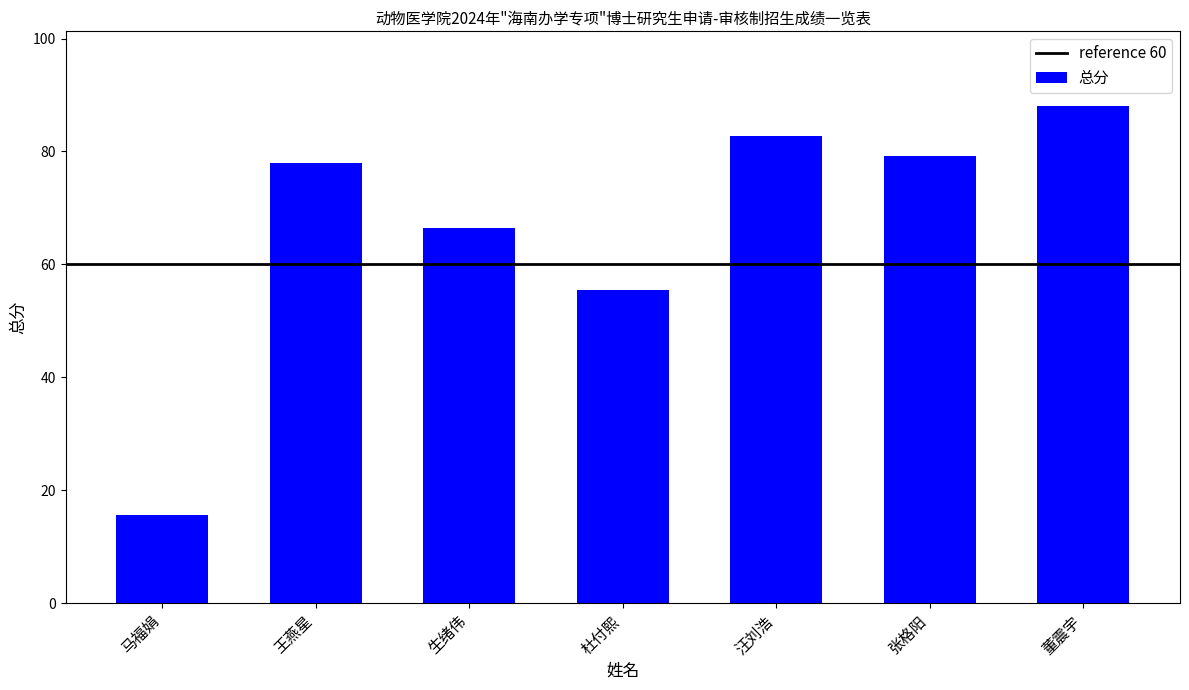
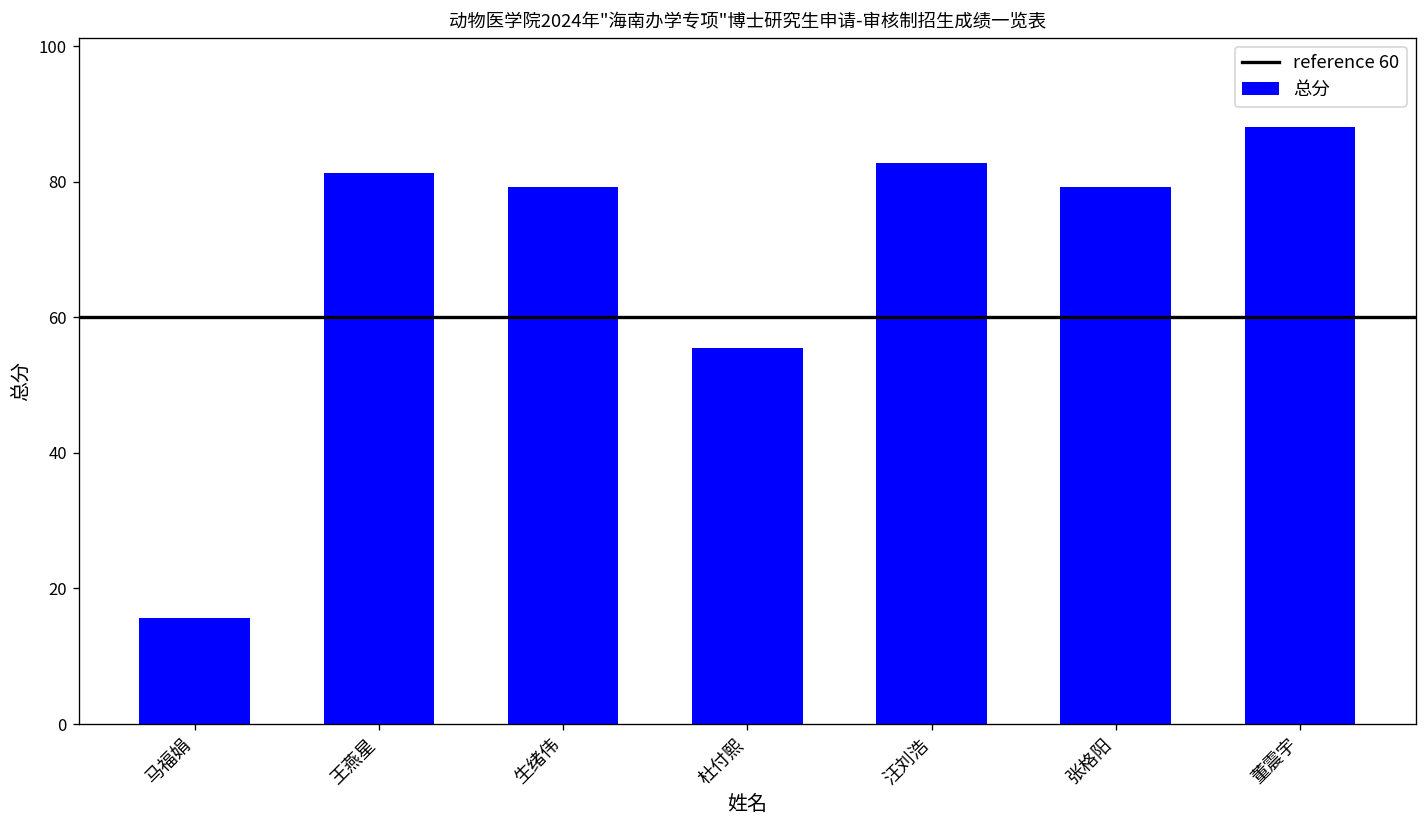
  {
    "马福娟": 16,
-   "王燕星": 78,
-   "生绪伟": 66,
+   "王燕星": 81,
+   "生绪伟": 79,
    "杜付熙": 56,
    "汪刘浩": 83,
    "张格阳": 79,
    "董震宇": 88
  }
